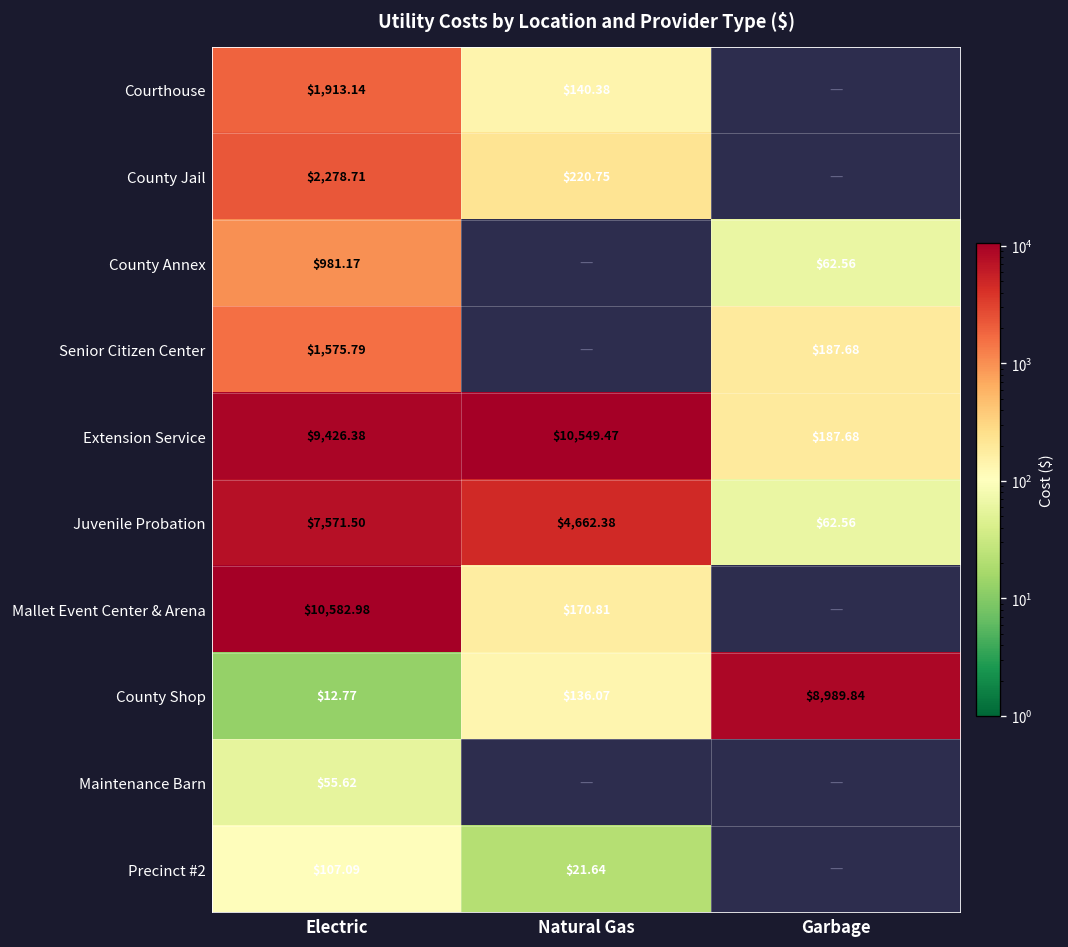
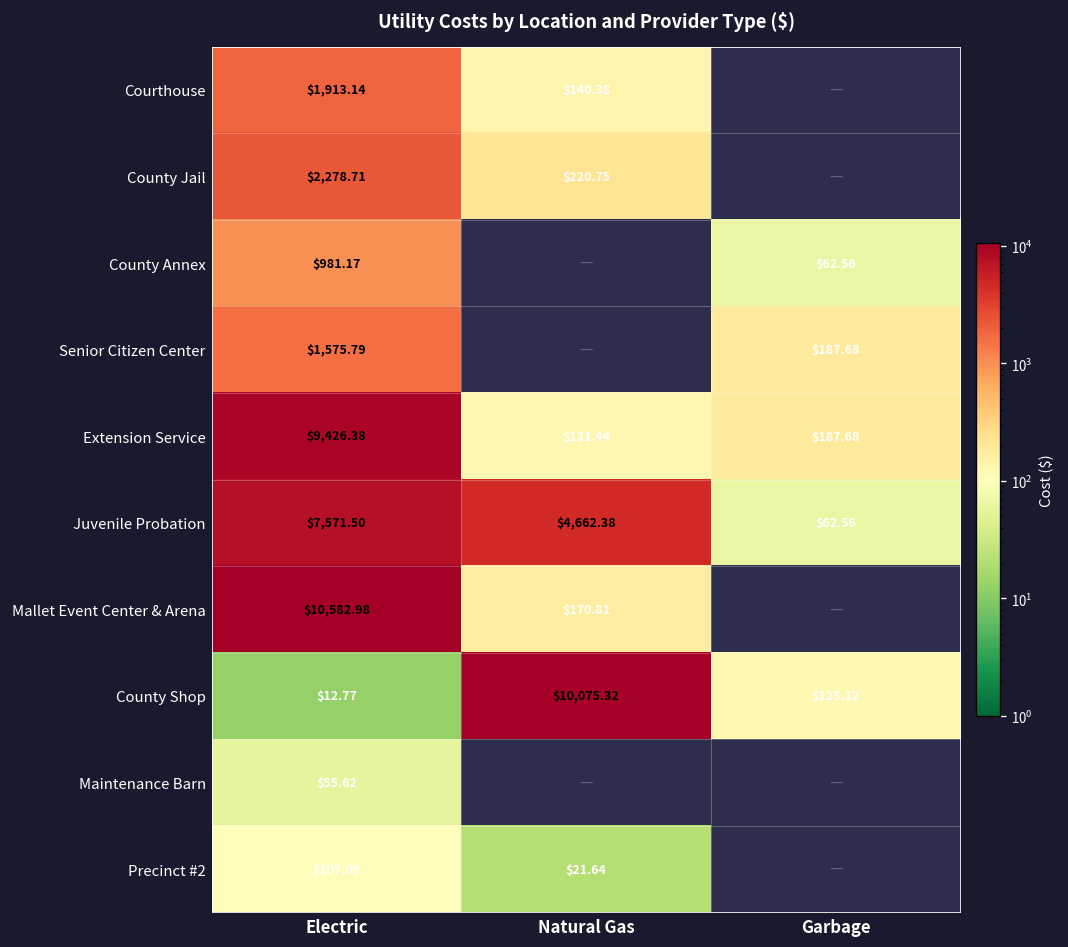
  {
    "Courthouse": {
      "Electric": "$1,913.14",
      "Natural Gas": "$140.38"
    },
    "County Jail": {
      "Electric": "$2,278.71",
      "Natural Gas": "$220.75"
    },
    "County Annex": {
      "Electric": "$981.17",
      "Garbage": "$62.56"
    },
    "Senior Citizen Center": {
      "Electric": "$1,575.79",
      "Garbage": "$187.68"
    },
    "Extension Service": {
      "Electric": "$9,426.38",
-     "Natural Gas": "$10,549.47",
+     "Natural Gas": "$131.44",
      "Garbage": "$187.68"
    },
    "Juvenile Probation": {
      "Electric": "$7,571.50",
      "Natural Gas": "$4,662.38",
      "Garbage": "$62.56"
    },
    "Mallet Event Center & Arena": {
      "Electric": "$10,582.98",
      "Natural Gas": "$170.81"
    },
    "County Shop": {
      "Electric": "$12.77",
-     "Natural Gas": "$136.07",
-     "Garbage": "$8,989.84"
+     "Natural Gas": "$10,075.32",
+     "Garbage": "$125.12"
    },
    "Maintenance Barn": {
      "Electric": "$55.62"
    },
    "Precinct #2": {
      "Electric": "$107.09",
      "Natural Gas": "$21.64"
    }
  }
